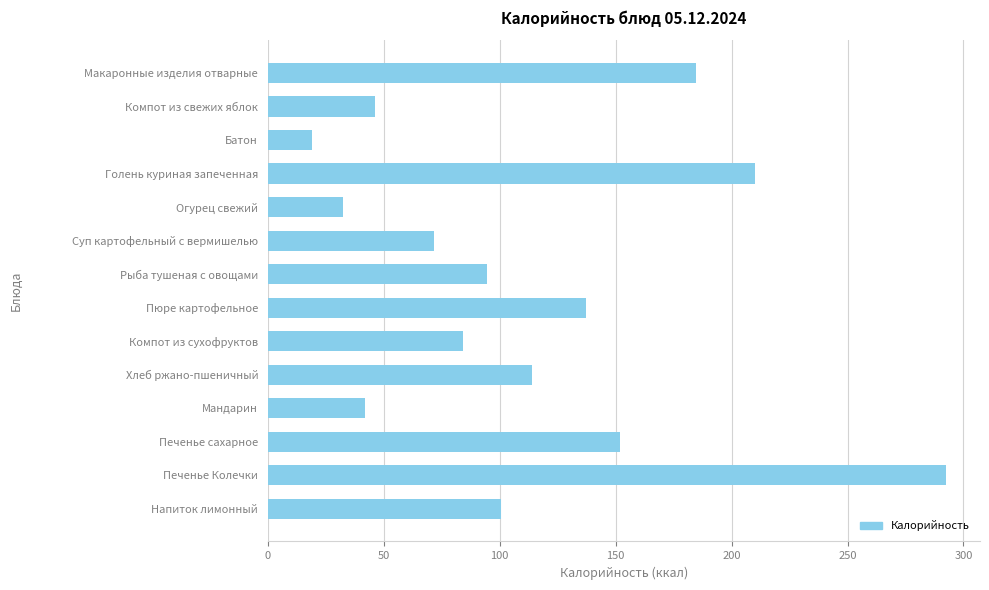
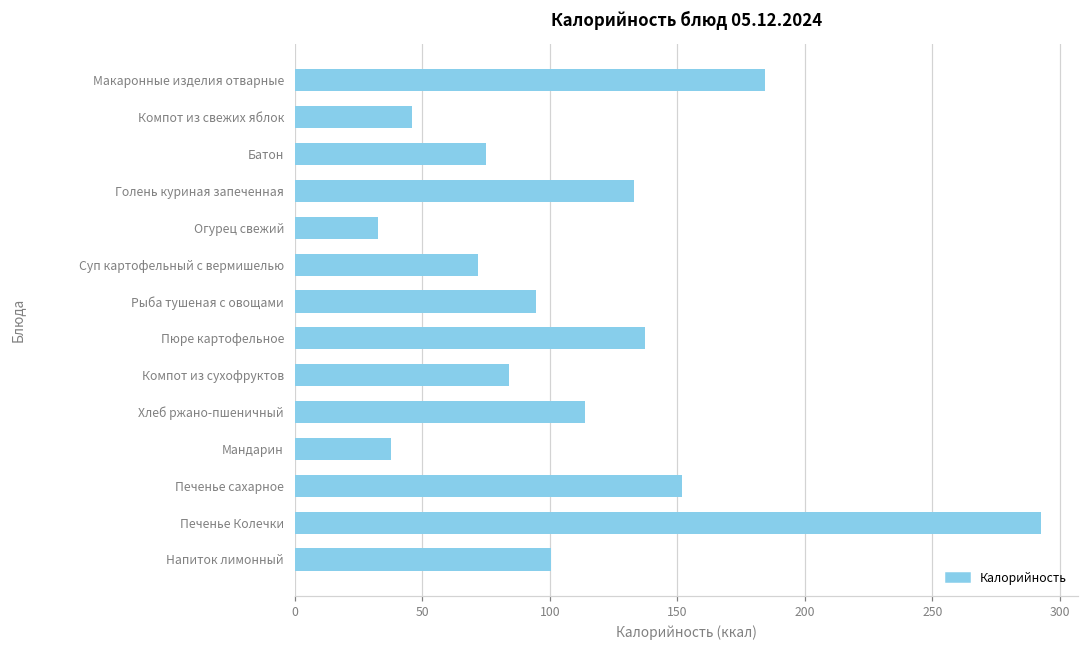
  {
    "Макаронные изделия отварные": 185,
    "Компот из свежих яблок": 46,
-   "Батон": 19,
-   "Голень куриная запеченная": 210,
+   "Батон": 75,
+   "Голень куриная запеченная": 133,
    "Огурец свежий": 33,
    "Суп картофельный с вермишелью": 72,
    "Рыба тушеная с овощами": 95,
    "Пюре картофельное": 137,
    "Компот из сухофруктов": 84,
    "Хлеб ржано-пшеничный": 114,
-   "Мандарин": 42,
+   "Мандарин": 38,
    "Печенье сахарное": 152,
    "Печенье Колечки": 293,
    "Напиток лимонный": 100
  }
